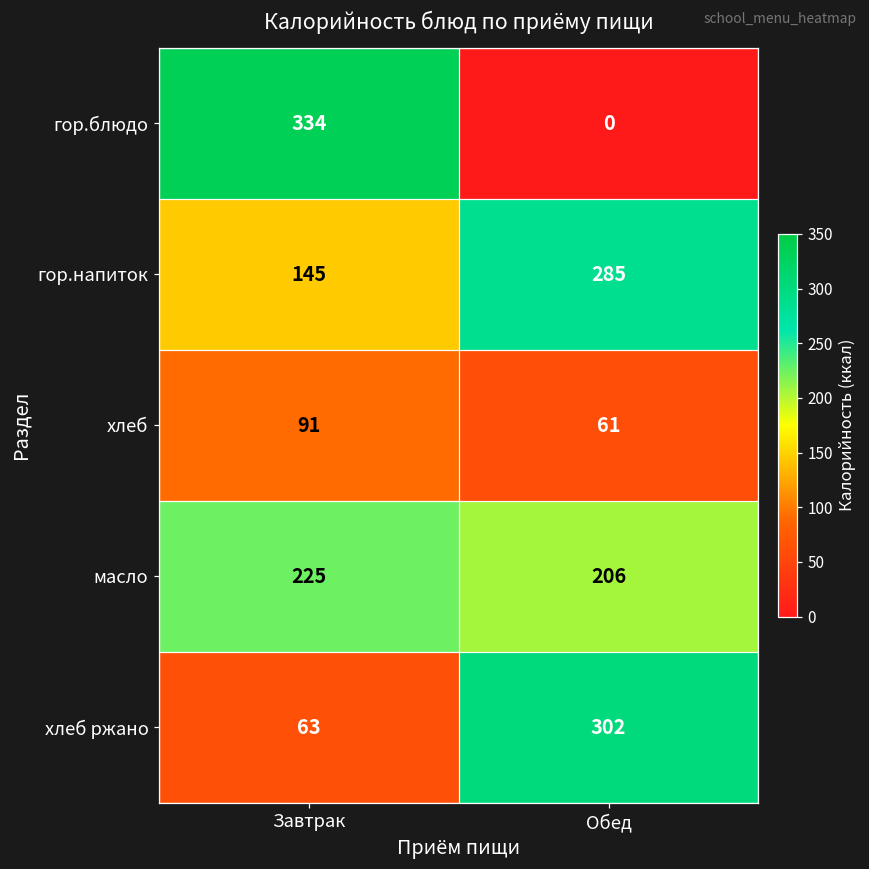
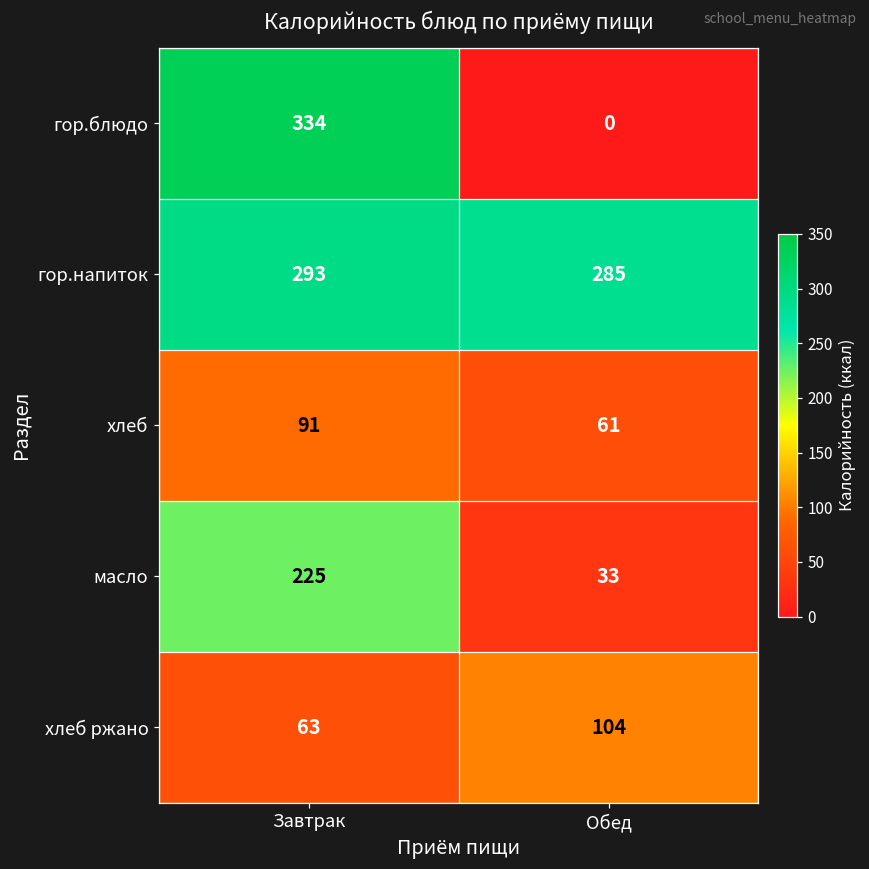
  {
    "гор.блюдо": {
      "Завтрак": 334,
      "Обед": 0
    },
    "гор.напиток": {
-     "Завтрак": 145,
+     "Завтрак": 293,
      "Обед": 285
    },
    "хлеб": {
      "Завтрак": 91,
      "Обед": 61
    },
    "масло": {
      "Завтрак": 225,
-     "Обед": 206
+     "Обед": 33
    },
    "хлеб ржано": {
      "Завтрак": 63,
-     "Обед": 302
+     "Обед": 104
    }
  }
